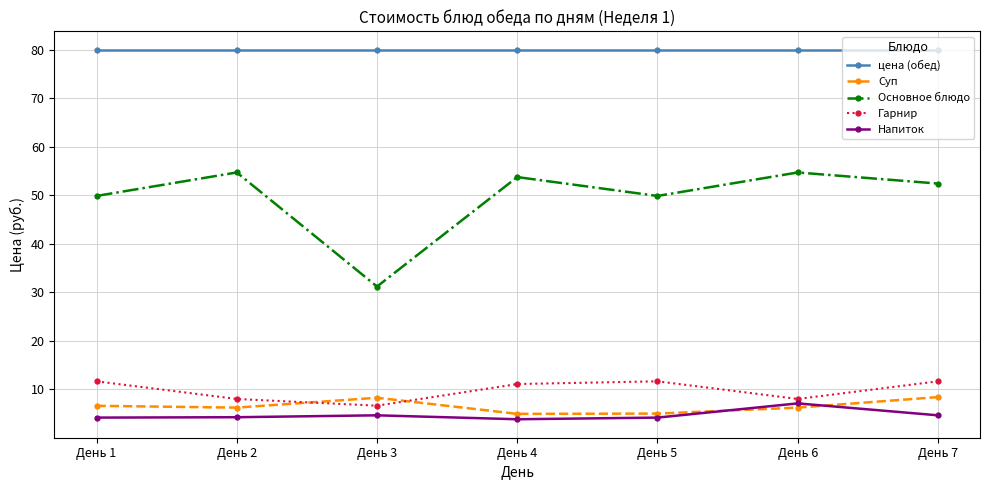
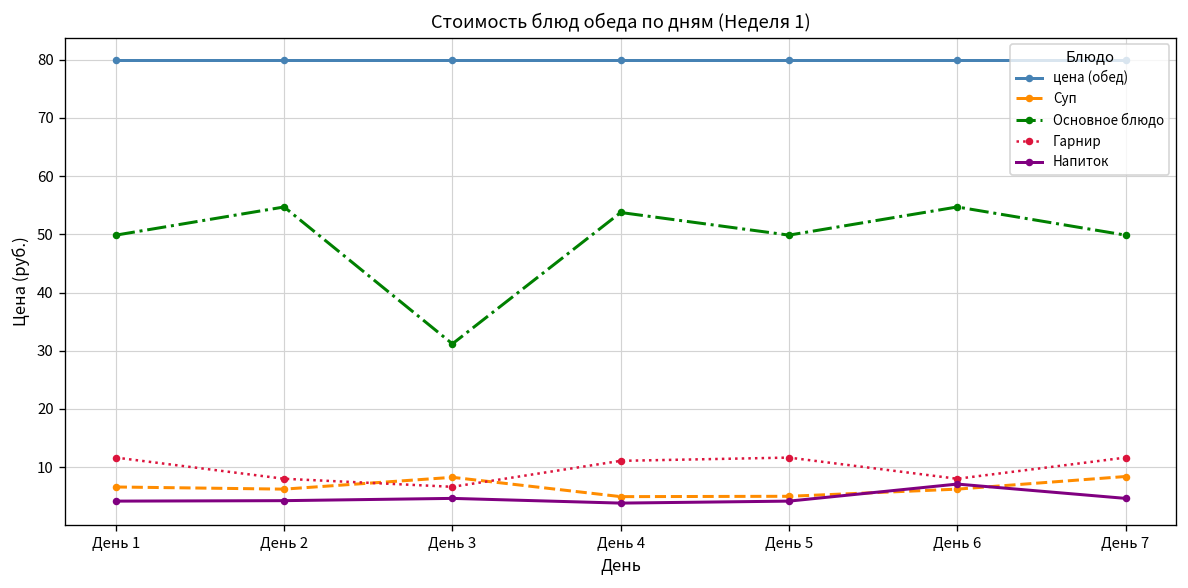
  {
    "цена (обед)": {
      "День 1": 80,
      "День 2": 80,
      "День 3": 80,
      "День 4": 80,
      "День 5": 80,
      "День 6": 80
    },
    "Суп": {
      "День 1": 7,
      "День 2": 6,
      "День 3": 8,
      "День 4": 5,
      "День 5": 5,
      "День 6": 6,
      "День 7": 8
    },
    "Основное блюдо": {
      "День 1": 50,
      "День 2": 55,
      "День 3": 31,
      "День 4": 54,
      "День 5": 50,
      "День 6": 55,
-     "День 7": 52
+     "День 7": 50
    },
    "Гарнир": {
      "День 1": 12,
      "День 2": 8,
      "День 3": 7,
      "День 4": 11,
      "День 5": 12,
      "День 6": 8,
      "День 7": 12
    },
    "Напиток": {
      "День 1": 4,
      "День 2": 4,
      "День 3": 5,
      "День 4": 4,
      "День 5": 4,
      "День 6": 7,
      "День 7": 5
    }
  }
